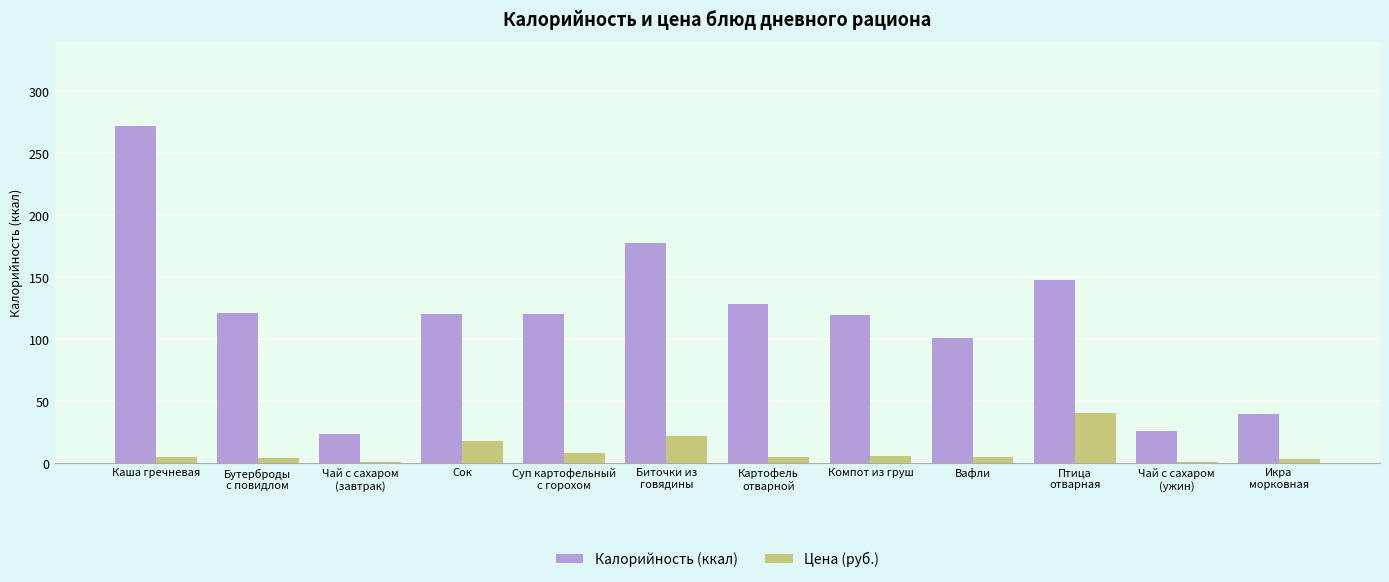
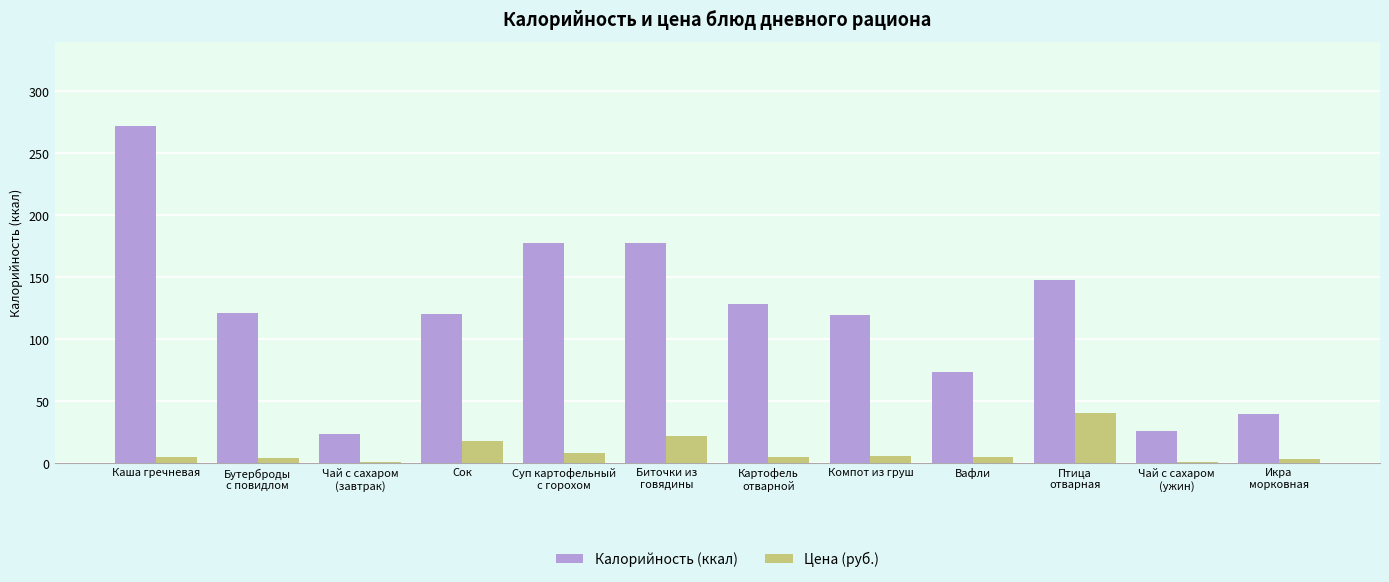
  {
    "Калорийность (ккал)": {
      "Каша гречневая": 272,
      "Бутерброды с повидлом": 121,
      "Чай с сахаром (завтрак)": 24,
      "Сок": 120,
-     "Суп картофельный с горохом": 120,
+     "Суп картофельный с горохом": 177,
      "Биточки из говядины": 177,
      "Картофель отварной": 128,
      "Компот из груш": 119,
-     "Вафли": 101,
+     "Вафли": 74,
      "Птица отварная": 147,
      "Чай с сахаром (ужин)": 26,
      "Икра морковная": 40
    },
    "Цена (руб.)": {
      "Каша гречневая": 5,
      "Бутерброды с повидлом": 4,
      "Сок": 18,
      "Суп картофельный с горохом": 8,
      "Биточки из говядины": 22,
      "Картофель отварной": 5,
      "Компот из груш": 5,
      "Вафли": 5,
      "Птица отварная": 40,
      "Икра морковная": 3
    }
  }
